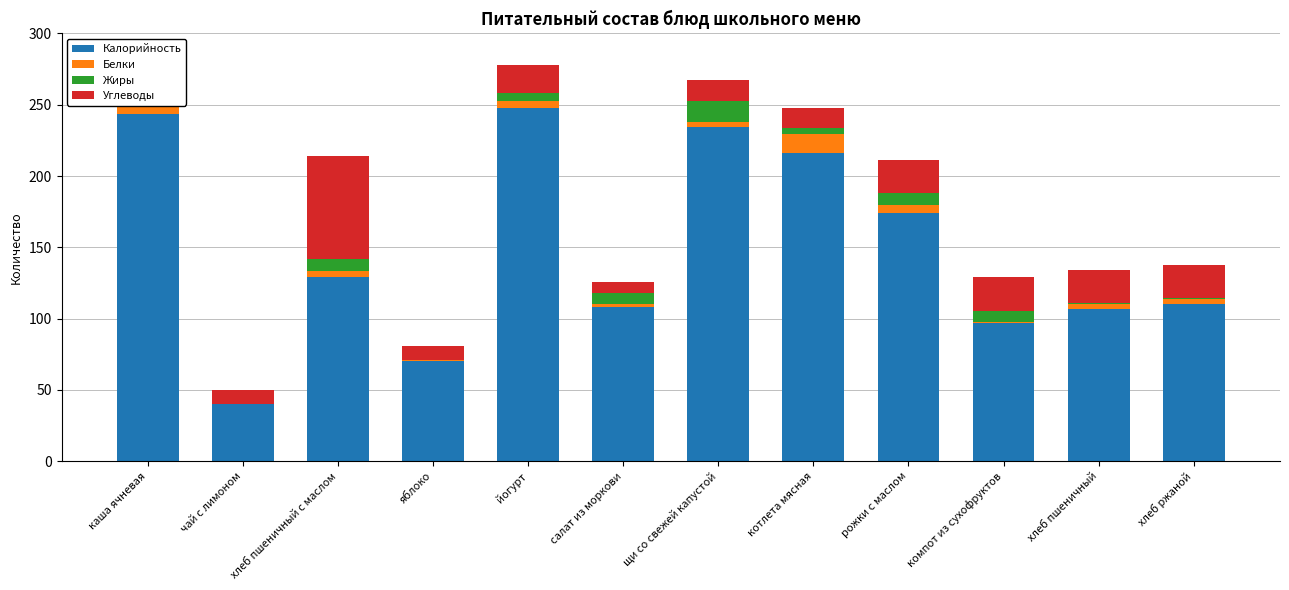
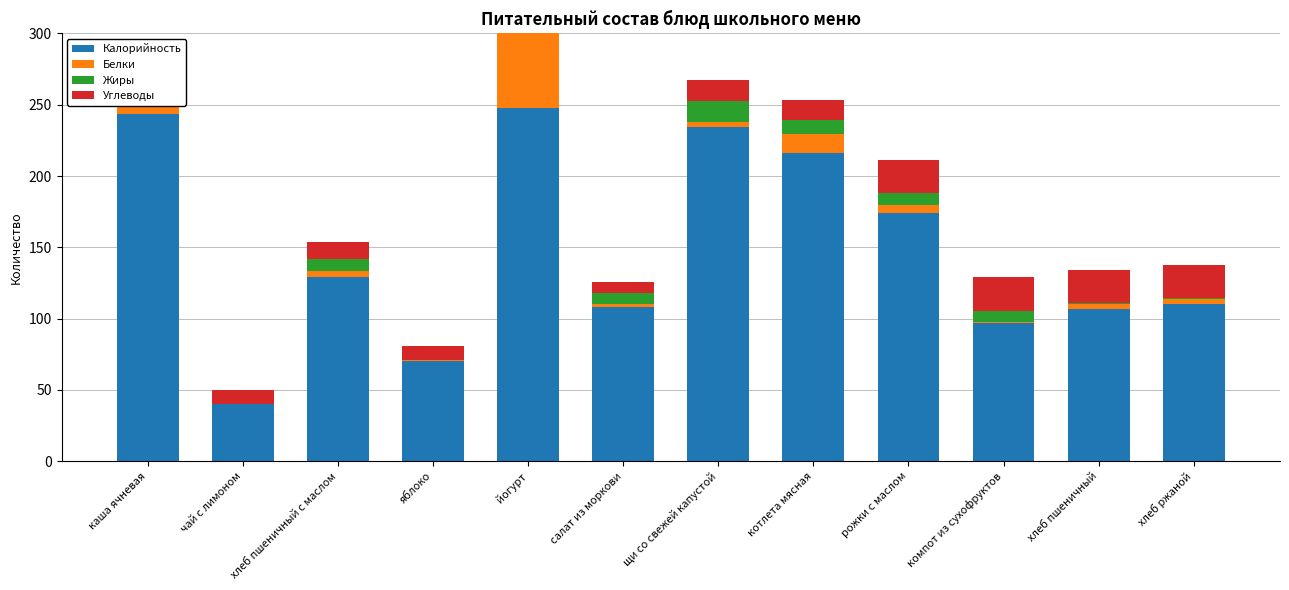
  {
    "Калорийность": {
      "каша ячневая": 244,
      "чай с лимоном": 40,
      "хлеб пшеничный с маслом": 129,
      "яблоко": 71,
      "йогурт": 248,
      "салат из моркови": 108,
      "щи со свежей капустой": 234,
      "котлета мясная": 216,
      "рожки с маслом": 174,
      "компот из сухофруктов": 97,
      "хлеб пшеничный": 107,
      "хлеб ржаной": 111
    },
    "Белки": {
      "хлеб пшеничный с маслом": 4,
-     "йогурт": 5,
+     "йогурт": 52,
      "салат из моркови": 2,
      "щи со свежей капустой": 4,
      "котлета мясная": 14,
      "рожки с маслом": 5,
      "хлеб пшеничный": 4,
      "хлеб ржаной": 3
    },
    "Жиры": {
      "чай с лимоном": 0,
      "хлеб пшеничный с маслом": 9,
      "салат из моркови": 7,
      "щи со свежей капустой": 15,
-     "котлета мясная": 4,
+     "котлета мясная": 10,
      "рожки с маслом": 9,
      "компот из сухофруктов": 8
    },
    "Углеводы": {
      "чай с лимоном": 10,
-     "хлеб пшеничный с маслом": 73,
+     "хлеб пшеничный с маслом": 12,
      "яблоко": 10,
      "салат из моркови": 8,
      "щи со свежей капустой": 15,
      "котлета мясная": 14,
      "рожки с маслом": 23,
      "компот из сухофруктов": 24,
      "хлеб пшеничный": 23,
      "хлеб ржаной": 23
    }
  }
